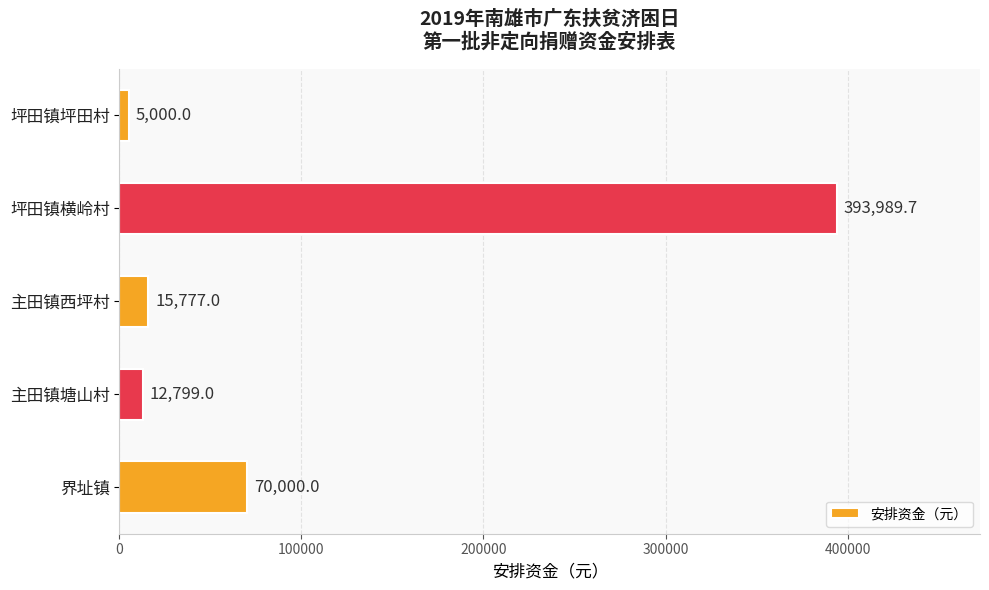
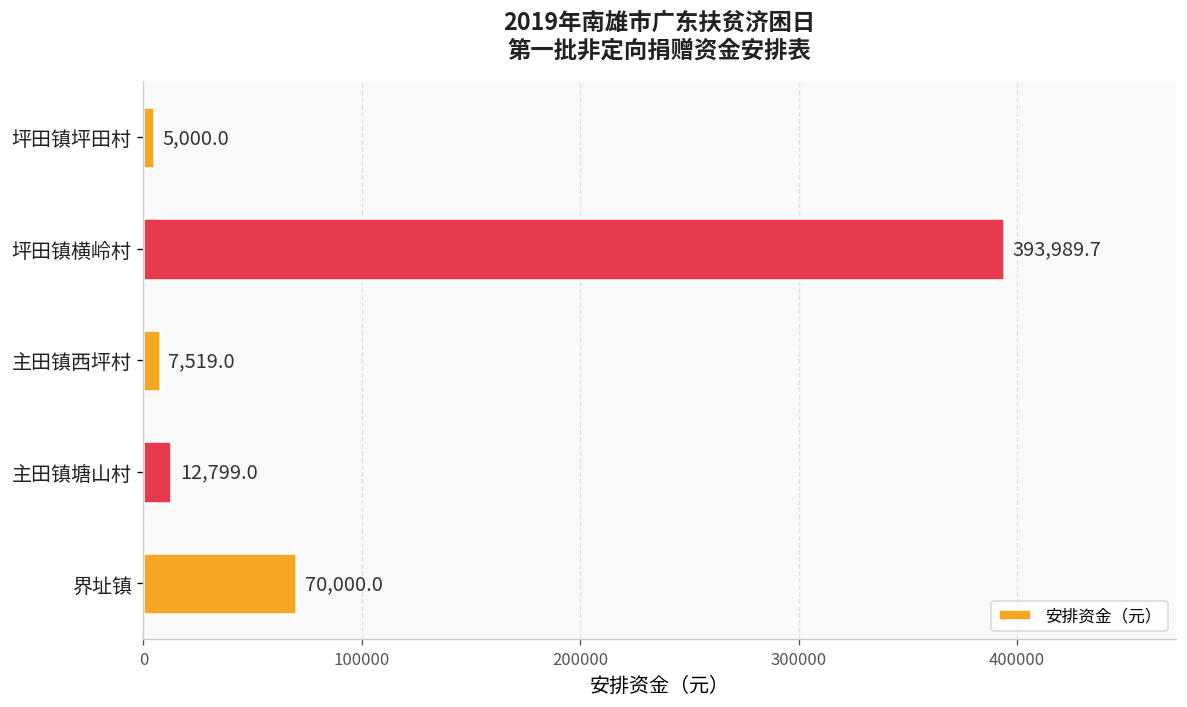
  {
    "坪田镇坪田村": "5,000.0",
    "坪田镇横岭村": "393,989.7",
-   "主田镇西坪村": "15,777.0",
+   "主田镇西坪村": "7,519.0",
    "主田镇塘山村": "12,799.0",
    "界址镇": "70,000.0"
  }
